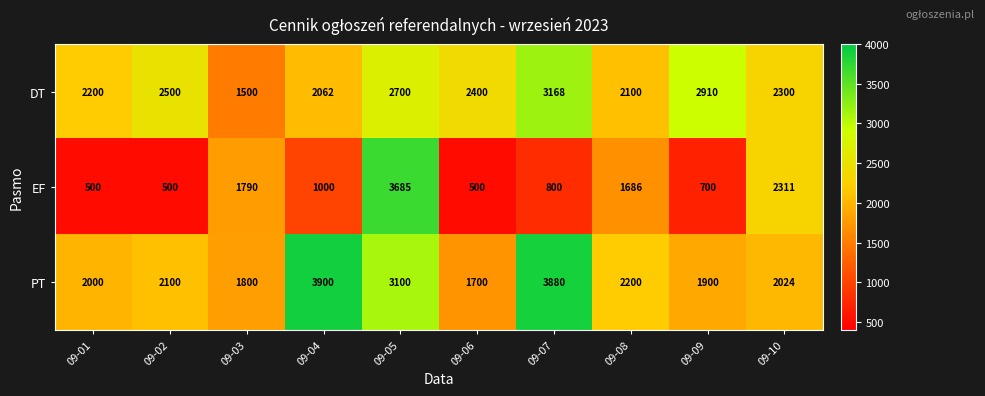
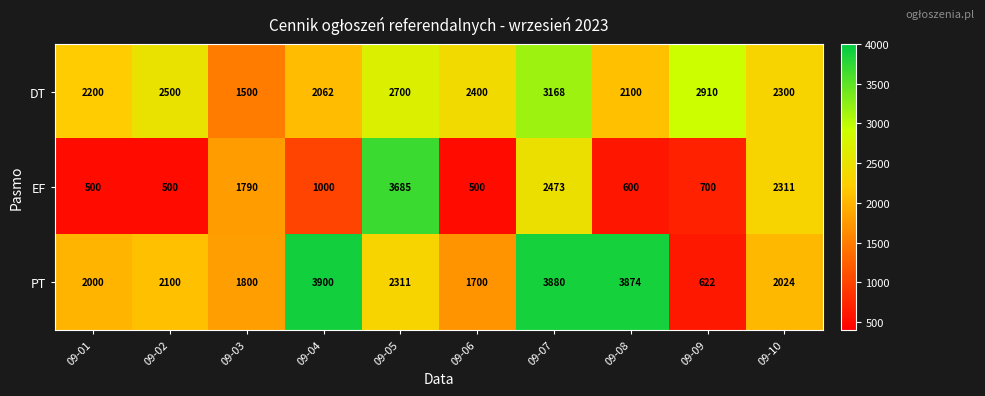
  {
    "DT": {
      "09-01": 2200,
      "09-02": 2500,
      "09-03": 1500,
      "09-04": 2062,
      "09-05": 2700,
      "09-06": 2400,
      "09-07": 3168,
      "09-08": 2100,
      "09-09": 2910,
      "09-10": 2300
    },
    "EF": {
      "09-01": 500,
      "09-02": 500,
      "09-03": 1790,
      "09-04": 1000,
      "09-05": 3685,
      "09-06": 500,
-     "09-07": 800,
-     "09-08": 1686,
+     "09-07": 2473,
+     "09-08": 600,
      "09-09": 700,
      "09-10": 2311
    },
    "PT": {
      "09-01": 2000,
      "09-02": 2100,
      "09-03": 1800,
      "09-04": 3900,
-     "09-05": 3100,
+     "09-05": 2311,
      "09-06": 1700,
      "09-07": 3880,
-     "09-08": 2200,
-     "09-09": 1900,
+     "09-08": 3874,
+     "09-09": 622,
      "09-10": 2024
    }
  }
